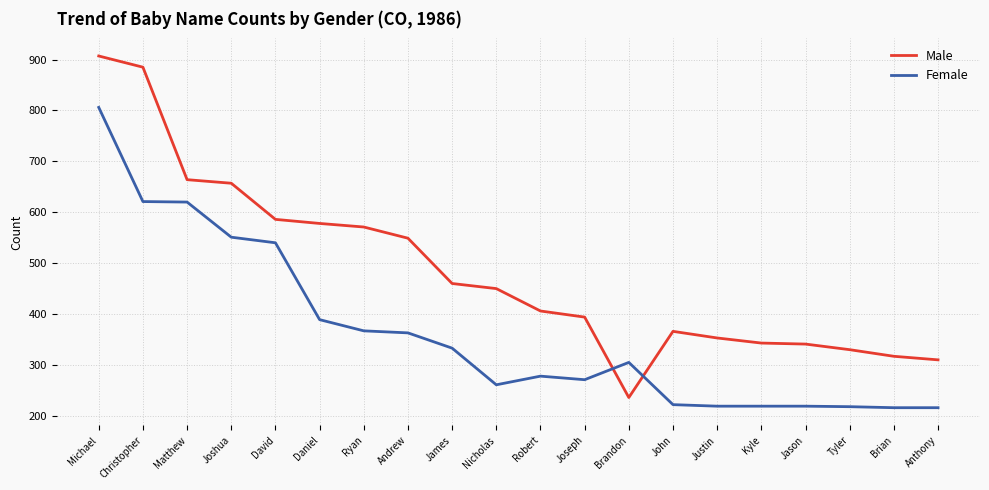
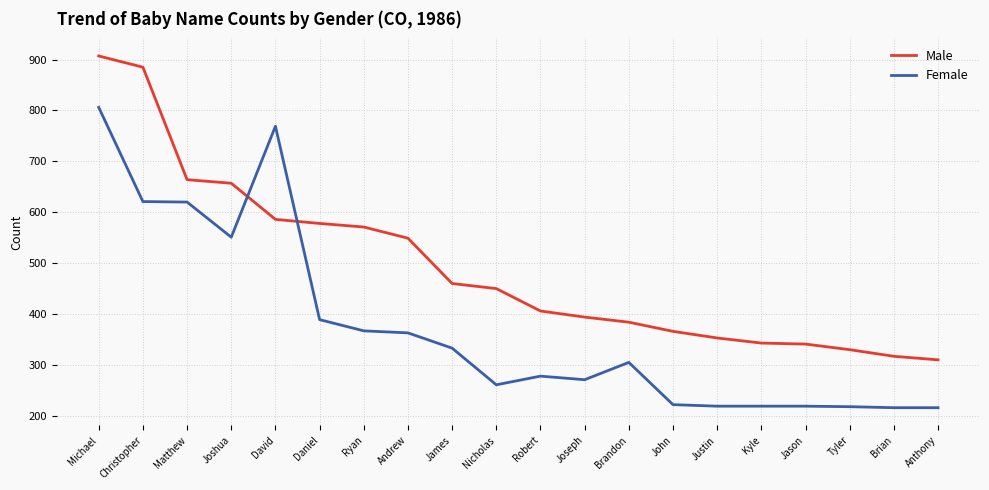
  {
    "Male": {
      "Michael": 910,
      "Christopher": 890,
      "Matthew": 660,
      "Joshua": 660,
      "David": 590,
      "Daniel": 580,
      "Ryan": 570,
      "Andrew": 550,
      "James": 460,
      "Nicholas": 450,
      "Robert": 410,
      "Joseph": 390,
-     "Brandon": 240,
+     "Brandon": 380,
      "John": 370,
      "Justin": 350,
      "Kyle": 340,
      "Jason": 340,
      "Tyler": 330,
      "Brian": 320,
      "Anthony": 310
    },
    "Female": {
      "Michael": 810,
      "Christopher": 620,
      "Matthew": 620,
      "Joshua": 550,
-     "David": 540,
+     "David": 770,
      "Daniel": 390,
      "Ryan": 370,
      "Andrew": 360,
      "James": 330,
      "Nicholas": 260,
      "Robert": 280,
      "Joseph": 270,
      "Brandon": 310,
      "John": 220,
      "Justin": 220,
      "Kyle": 220,
      "Jason": 220,
      "Tyler": 220,
      "Brian": 220,
      "Anthony": 220
    }
  }
